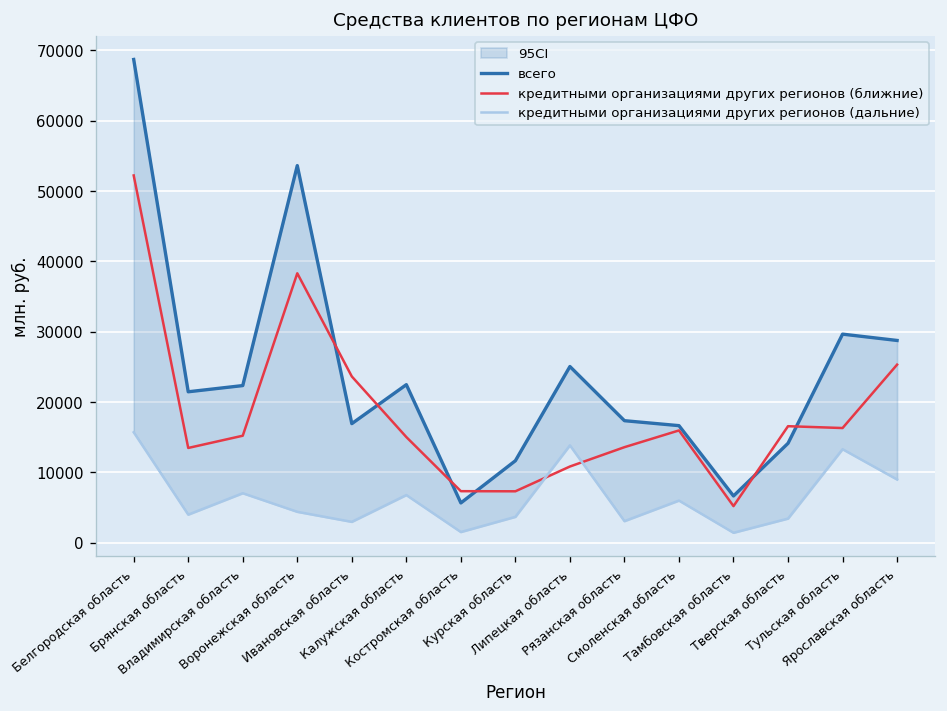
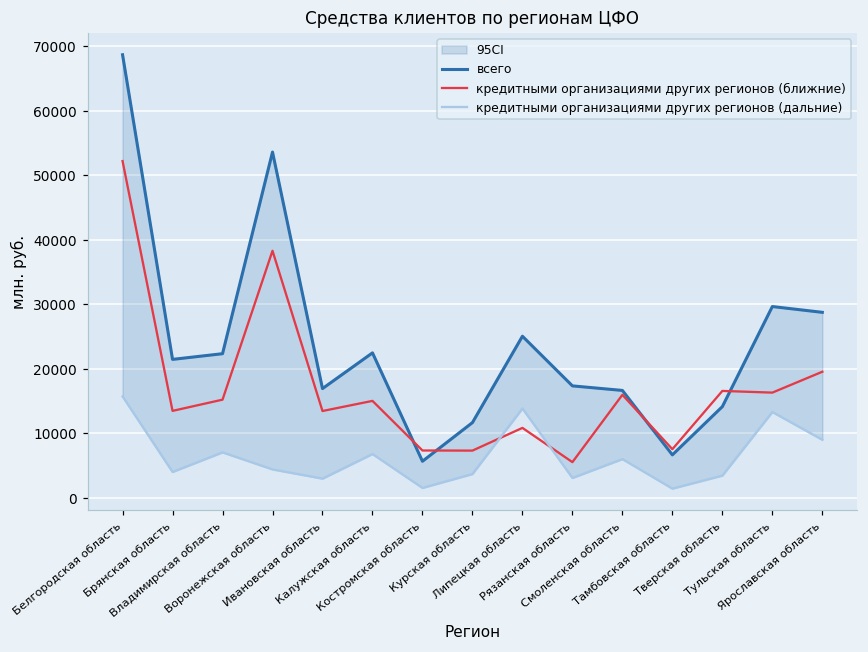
  {
    "кредитными организациями других регионов (ближние)": {
      "Белгородская область": 52000,
      "Брянская область": 13000,
      "Владимирская область": 15000,
      "Воронежская область": 38000,
-     "Ивановская область": 24000,
+     "Ивановская область": 13000,
      "Калужская область": 15000,
      "Костромская область": 7000,
      "Курская область": 7000,
      "Липецкая область": 11000,
-     "Рязанская область": 14000,
+     "Рязанская область": 6000,
      "Смоленская область": 16000,
-     "Тамбовская область": 5000,
+     "Тамбовская область": 8000,
      "Тверская область": 17000,
      "Тульская область": 16000,
-     "Ярославская область": 25000
+     "Ярославская область": 20000
    }
  }
